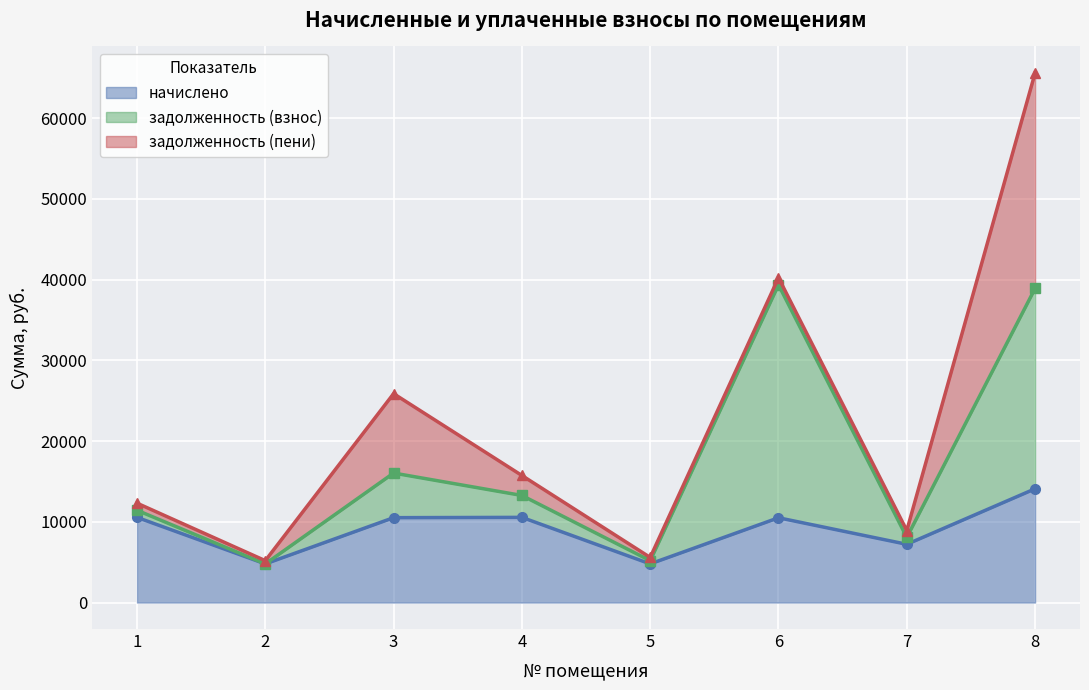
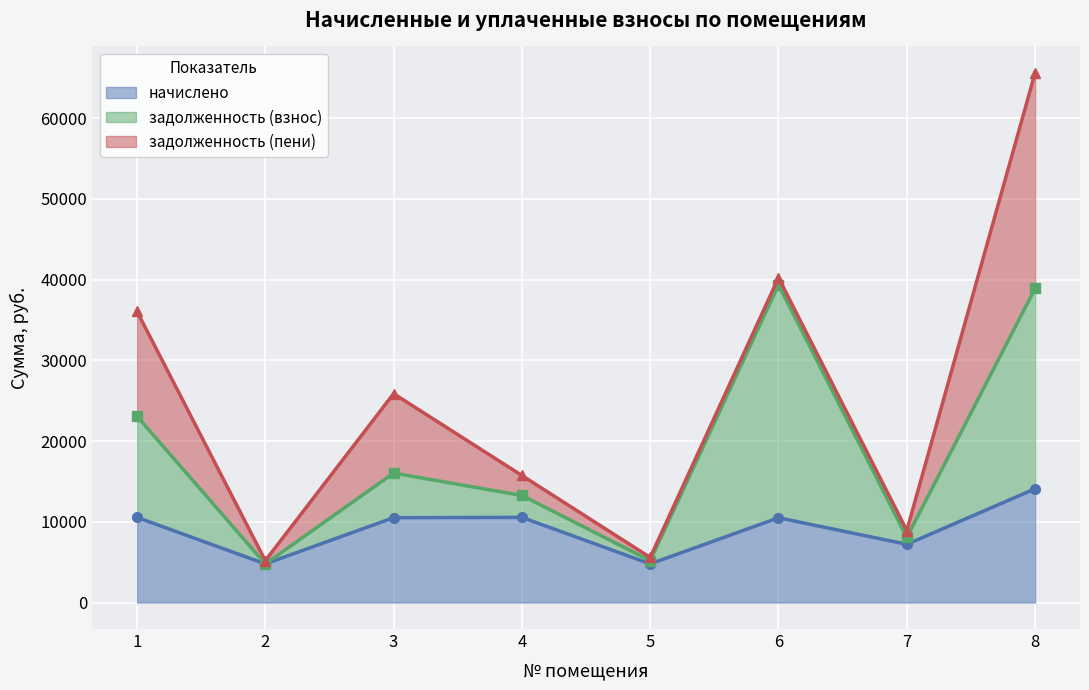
  {
    "начислено": {
      "1": 11000,
      "3": 11000,
      "4": 11000,
      "5": 5000,
      "6": 11000,
      "7": 7000,
      "8": 14000
    },
    "задолженность (взнос)": {
-     "1": 1000,
+     "1": 13000,
      "3": 6000,
      "4": 3000,
      "5": 0,
      "6": 29000,
      "7": 1000,
      "8": 25000
    },
    "задолженность (пени)": {
-     "1": 1000,
+     "1": 13000,
      "2": 0,
      "3": 10000,
      "4": 2000,
      "5": 0,
      "6": 1000,
      "7": 1000,
      "8": 27000
    }
  }
